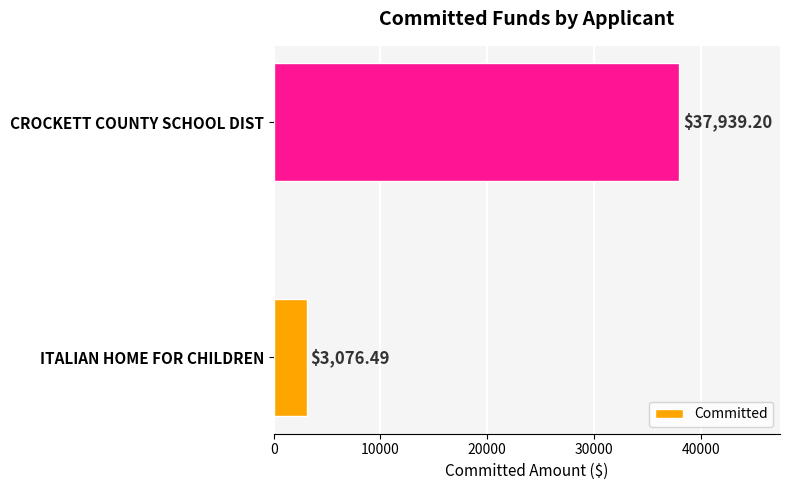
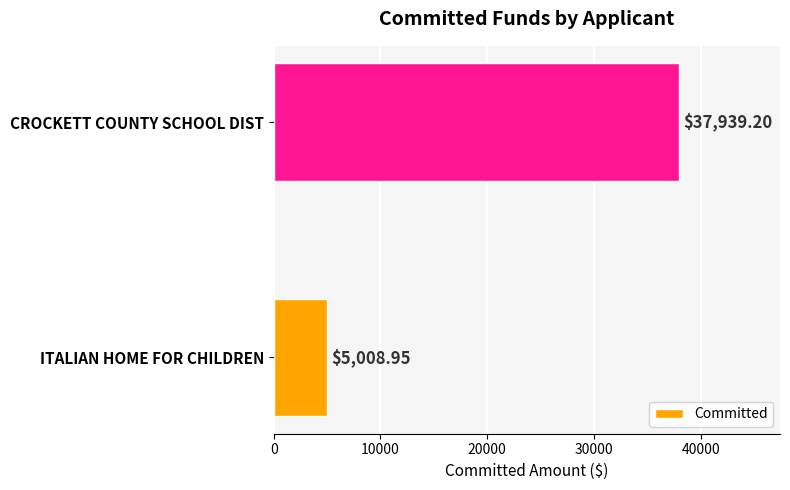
  {
    "CROCKETT COUNTY SCHOOL DIST": "$37,939.20",
-   "ITALIAN HOME FOR CHILDREN": "$3,076.49"
+   "ITALIAN HOME FOR CHILDREN": "$5,008.95"
  }
